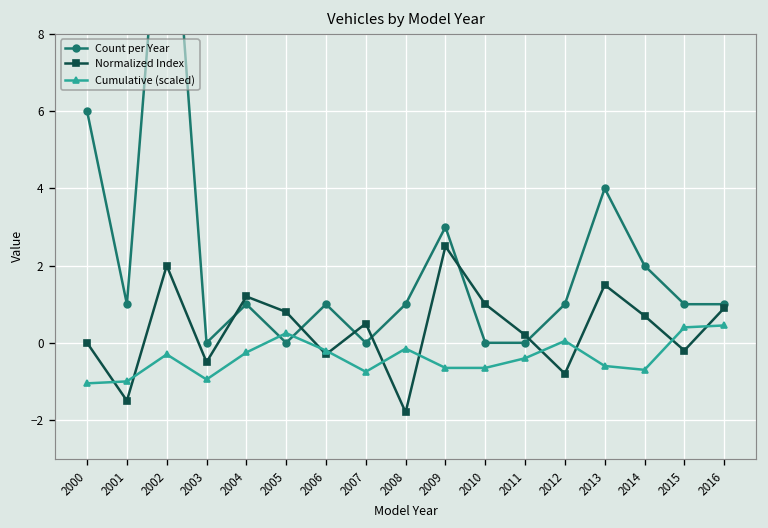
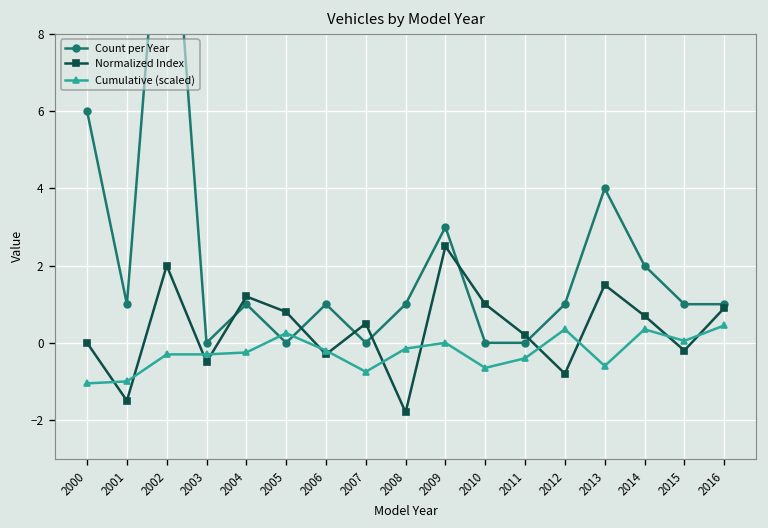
  {
    "Cumulative (scaled)": {
      "2000": -1.1,
      "2001": -1.0,
      "2002": -0.3,
-     "2003": -1.0,
+     "2003": -0.3,
      "2004": -0.3,
      "2005": 0.3,
      "2006": -0.2,
      "2007": -0.8,
      "2008": -0.2,
-     "2009": -0.7,
+     "2009": 0.0,
      "2010": -0.7,
      "2011": -0.4,
-     "2012": 0.1,
+     "2012": 0.4,
      "2013": -0.6,
-     "2014": -0.7,
-     "2015": 0.4,
+     "2014": 0.4,
+     "2015": 0.1,
      "2016": 0.5
    }
  }
